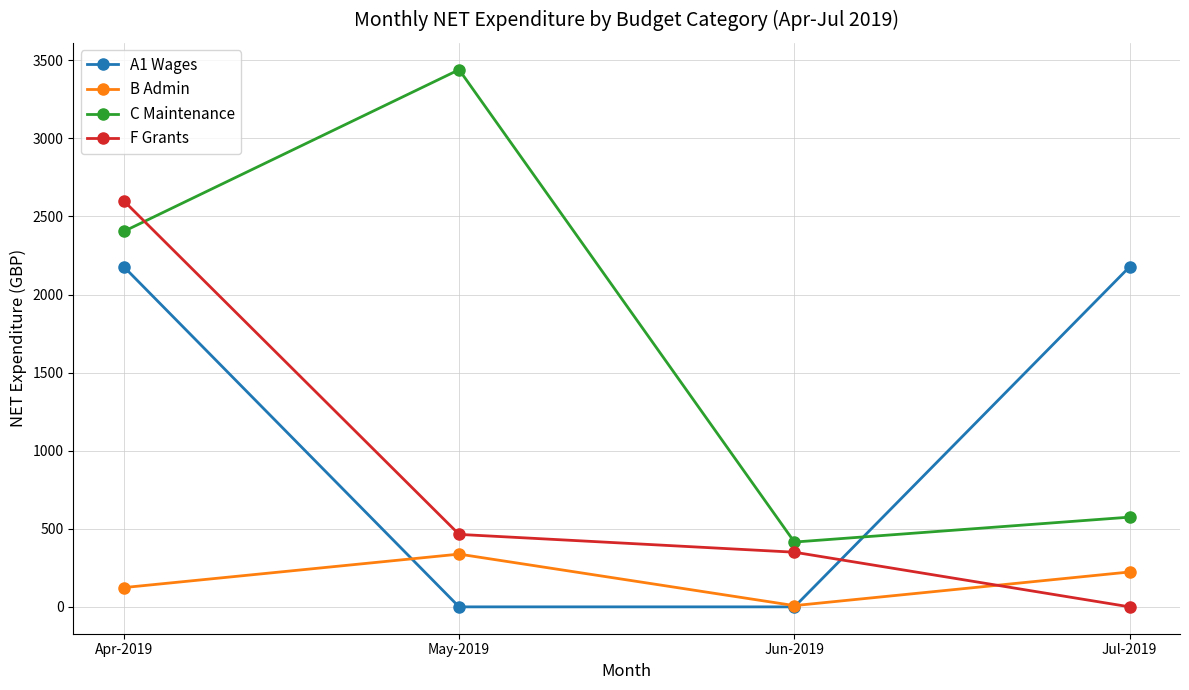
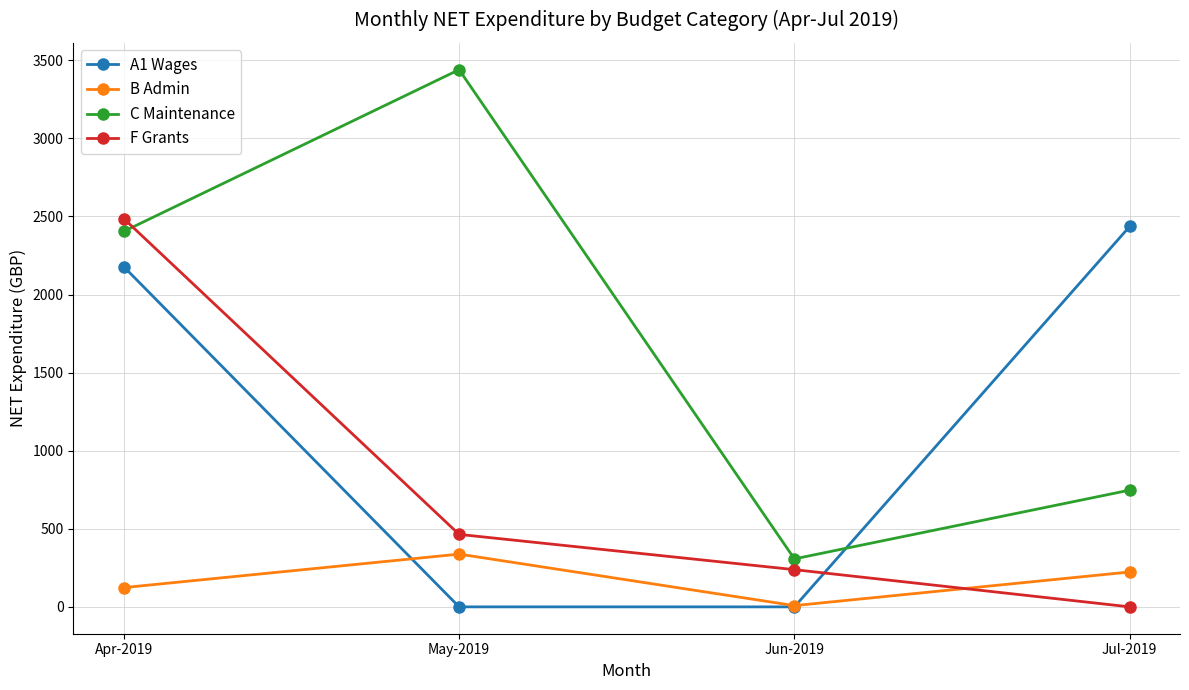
  {
    "A1 Wages": {
      "Apr-2019": 2180,
      "May-2019": 0,
-     "Jul-2019": 2180
+     "Jul-2019": 2440
    },
    "B Admin": {
      "Apr-2019": 120,
      "May-2019": 340,
      "Jul-2019": 220
    },
    "C Maintenance": {
      "Apr-2019": 2400,
      "May-2019": 3440,
-     "Jun-2019": 420,
-     "Jul-2019": 570
+     "Jun-2019": 310,
+     "Jul-2019": 750
    },
    "F Grants": {
-     "Apr-2019": 2600,
+     "Apr-2019": 2490,
      "May-2019": 460,
-     "Jun-2019": 350,
+     "Jun-2019": 240,
      "Jul-2019": 0
    }
  }
